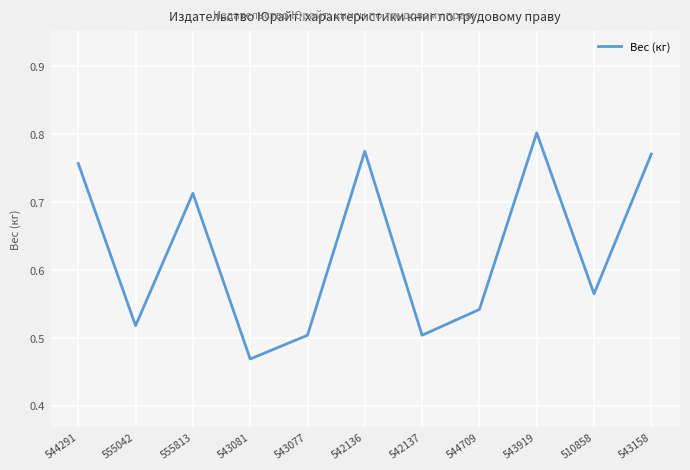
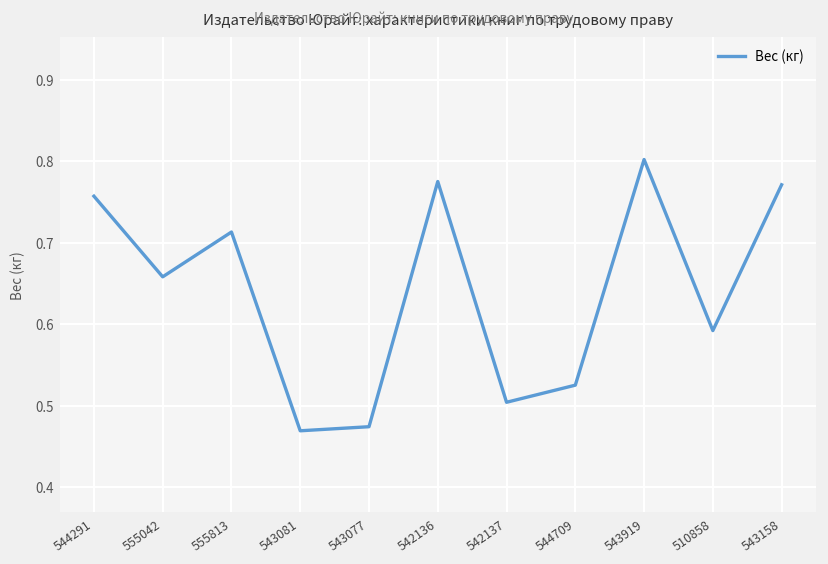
  {
    "544291": 0.76,
-   "555042": 0.52,
+   "555042": 0.66,
    "555813": 0.71,
    "543081": 0.47,
-   "543077": 0.50,
+   "543077": 0.47,
    "542136": 0.78,
    "542137": 0.50,
-   "544709": 0.54,
+   "544709": 0.53,
    "543919": 0.80,
-   "510858": 0.57,
+   "510858": 0.59,
    "543158": 0.77
  }
